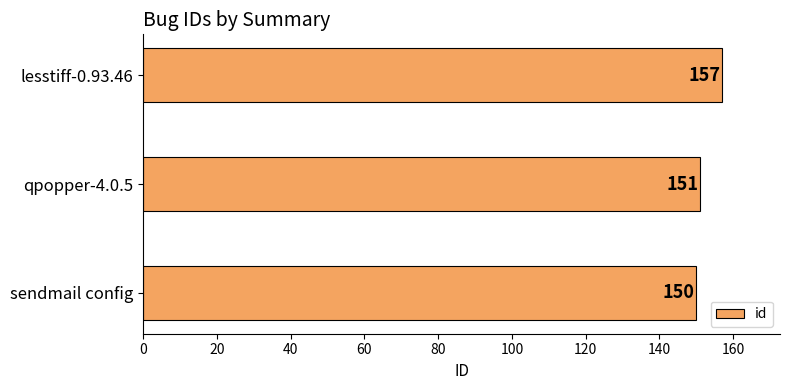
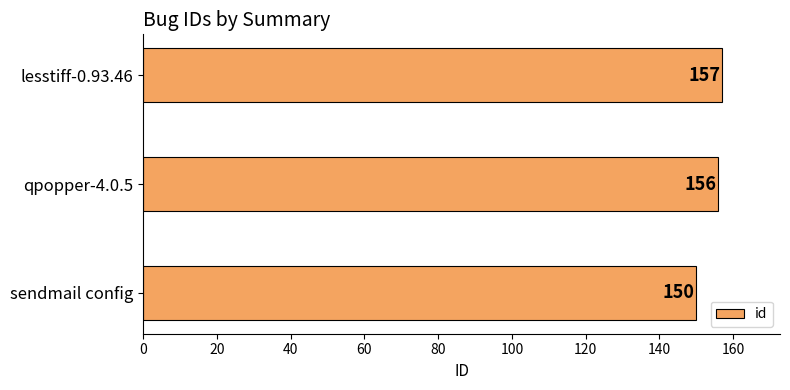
  {
    "lesstiff-0.93.46": 157,
-   "qpopper-4.0.5": 151,
+   "qpopper-4.0.5": 156,
    "sendmail config": 150
  }
